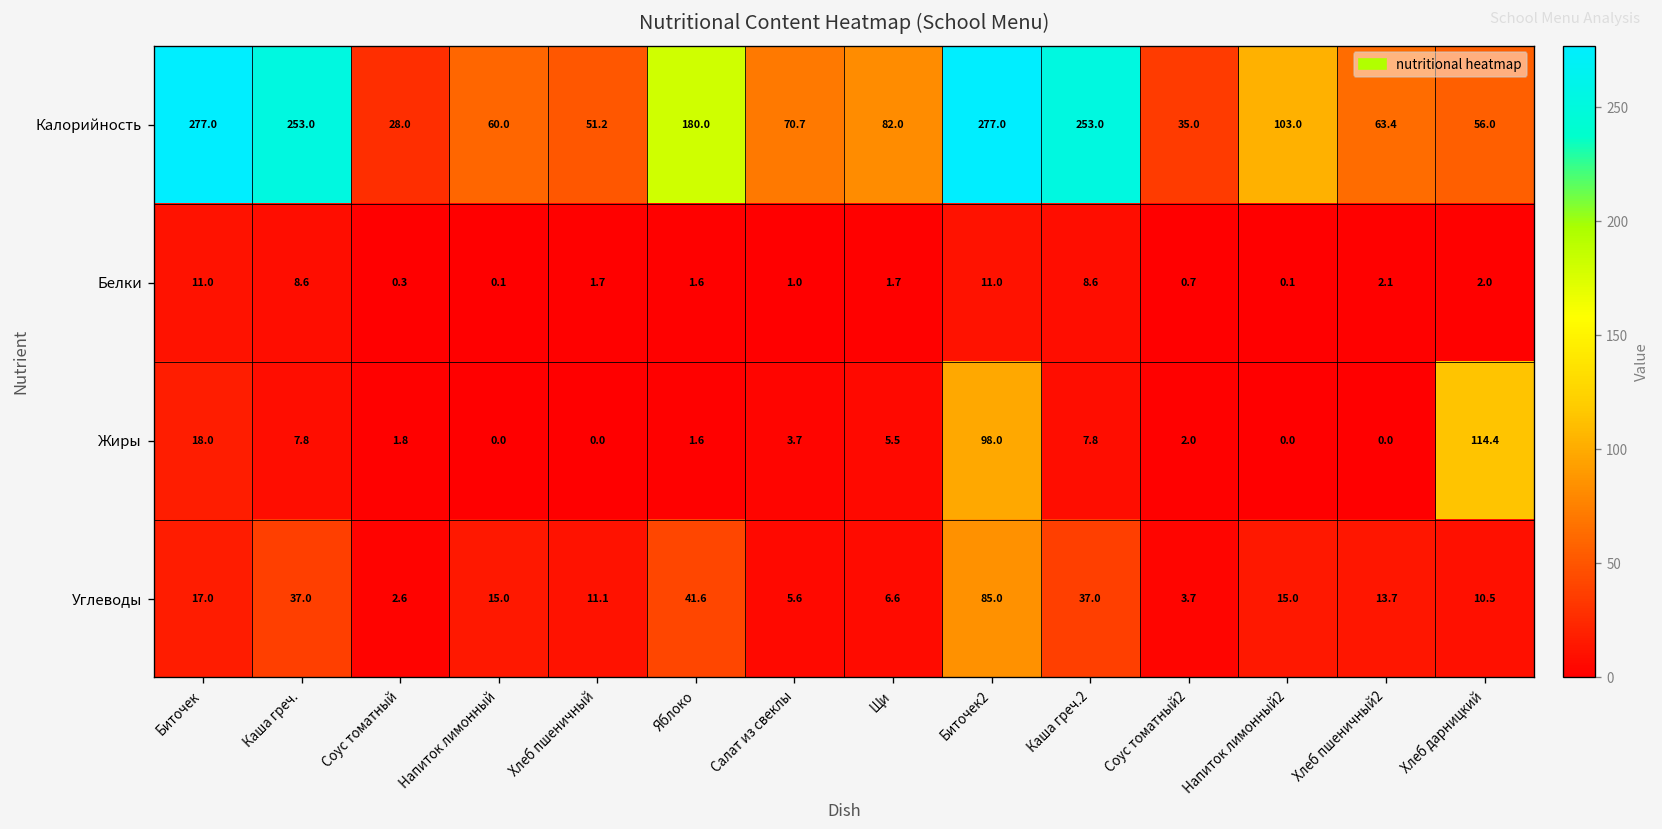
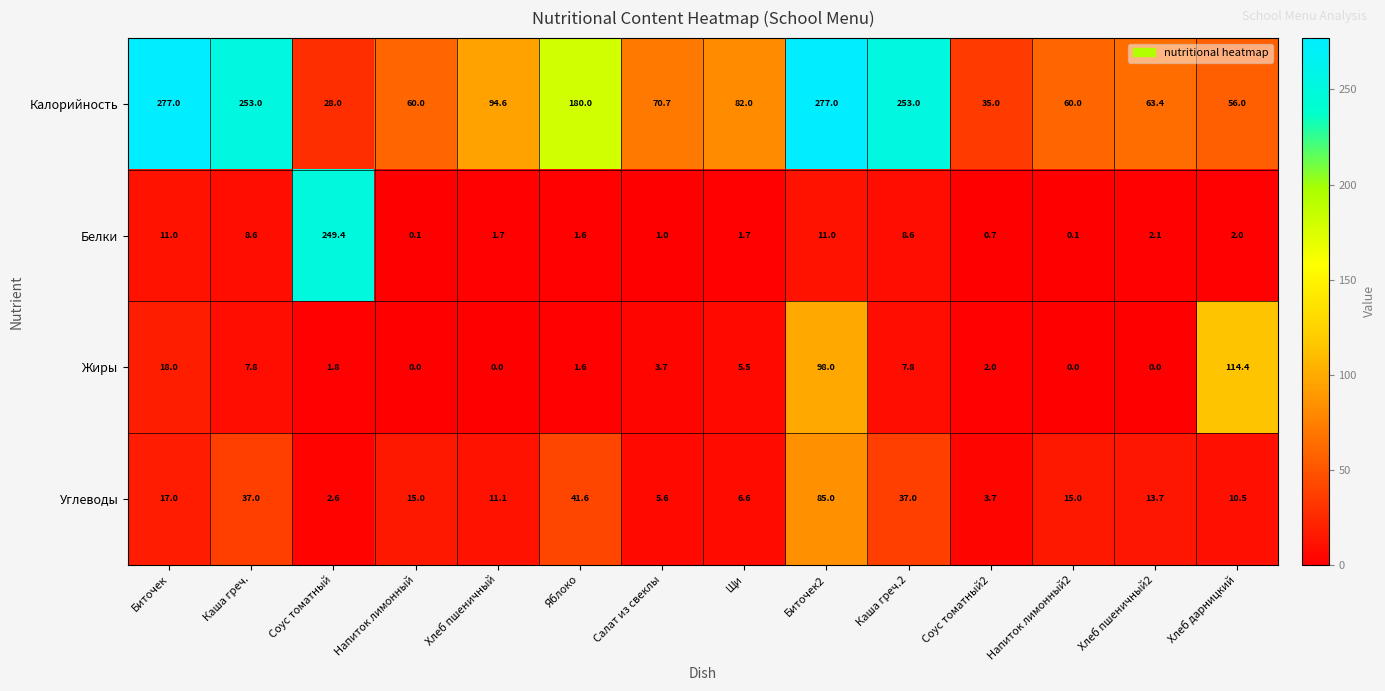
  {
    "Калорийность": {
      "Биточек": 277.0,
      "Каша греч.": 253.0,
      "Соус томатный": 28.0,
      "Напиток лимонный": 60.0,
-     "Хлеб пшеничный": 51.2,
+     "Хлеб пшеничный": 94.6,
      "Яблоко": 180.0,
      "Салат из свеклы": 70.7,
      "Щи": 82.0,
      "Биточек2": 277.0,
      "Каша греч.2": 253.0,
      "Соус томатный2": 35.0,
-     "Напиток лимонный2": 103.0,
+     "Напиток лимонный2": 60.0,
      "Хлеб пшеничный2": 63.4,
      "Хлеб дарницкий": 56.0
    },
    "Белки": {
      "Биточек": 11.0,
      "Каша греч.": 8.6,
-     "Соус томатный": 0.3,
+     "Соус томатный": 249.4,
      "Напиток лимонный": 0.1,
      "Хлеб пшеничный": 1.7,
      "Яблоко": 1.6,
      "Салат из свеклы": 1.0,
      "Щи": 1.7,
      "Биточек2": 11.0,
      "Каша греч.2": 8.6,
      "Соус томатный2": 0.7,
      "Напиток лимонный2": 0.1,
      "Хлеб пшеничный2": 2.1,
      "Хлеб дарницкий": 2.0
    },
    "Жиры": {
      "Биточек": 18.0,
      "Каша греч.": 7.8,
      "Соус томатный": 1.8,
      "Напиток лимонный": 0.0,
      "Хлеб пшеничный": 0.0,
      "Яблоко": 1.6,
      "Салат из свеклы": 3.7,
      "Щи": 5.5,
      "Биточек2": 98.0,
      "Каша греч.2": 7.8,
      "Соус томатный2": 2.0,
      "Напиток лимонный2": 0.0,
      "Хлеб пшеничный2": 0.0,
      "Хлеб дарницкий": 114.4
    },
    "Углеводы": {
      "Биточек": 17.0,
      "Каша греч.": 37.0,
      "Соус томатный": 2.6,
      "Напиток лимонный": 15.0,
      "Хлеб пшеничный": 11.1,
      "Яблоко": 41.6,
      "Салат из свеклы": 5.6,
      "Щи": 6.6,
      "Биточек2": 85.0,
      "Каша греч.2": 37.0,
      "Соус томатный2": 3.7,
      "Напиток лимонный2": 15.0,
      "Хлеб пшеничный2": 13.7,
      "Хлеб дарницкий": 10.5
    }
  }
